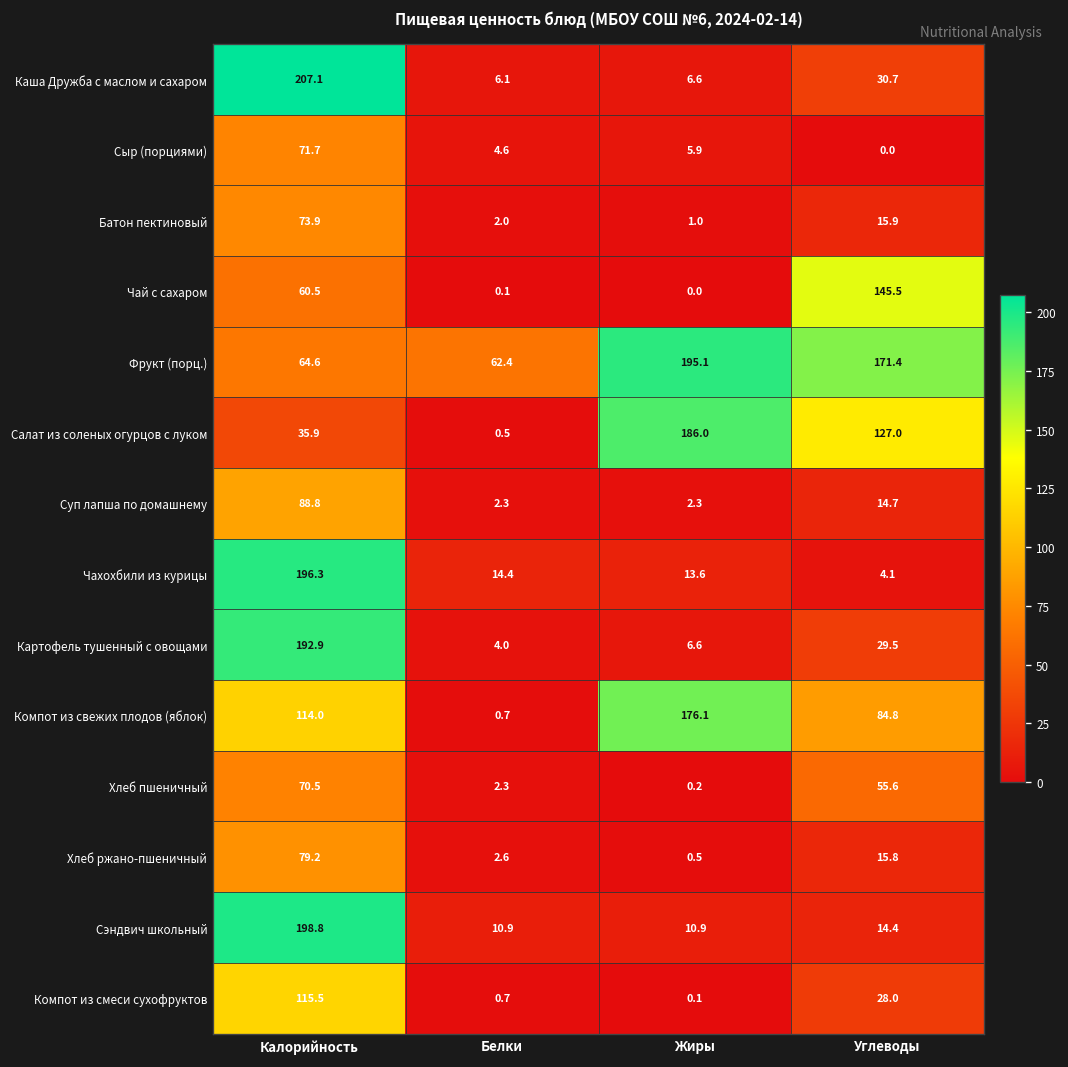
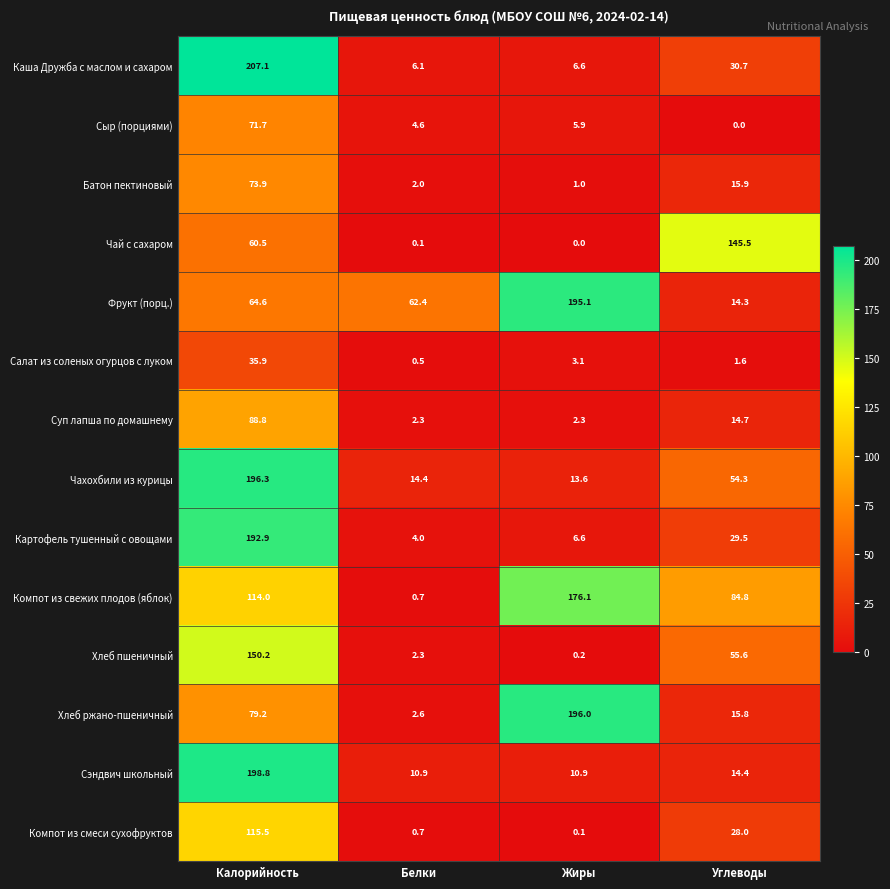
  {
    "Каша Дружба с маслом и сахаром": {
      "Калорийность": 207.1,
      "Белки": 6.1,
      "Жиры": 6.6,
      "Углеводы": 30.7
    },
    "Сыр (порциями)": {
      "Калорийность": 71.7,
      "Белки": 4.6,
      "Жиры": 5.9,
      "Углеводы": 0.0
    },
    "Батон пектиновый": {
      "Калорийность": 73.9,
      "Белки": 2.0,
      "Жиры": 1.0,
      "Углеводы": 15.9
    },
    "Чай с сахаром": {
      "Калорийность": 60.5,
      "Белки": 0.1,
      "Жиры": 0.0,
      "Углеводы": 145.5
    },
    "Фрукт (порц.)": {
      "Калорийность": 64.6,
      "Белки": 62.4,
      "Жиры": 195.1,
-     "Углеводы": 171.4
+     "Углеводы": 14.3
    },
    "Салат из соленых огурцов с луком": {
      "Калорийность": 35.9,
      "Белки": 0.5,
-     "Жиры": 186.0,
-     "Углеводы": 127.0
+     "Жиры": 3.1,
+     "Углеводы": 1.6
    },
    "Суп лапша по домашнему": {
      "Калорийность": 88.8,
      "Белки": 2.3,
      "Жиры": 2.3,
      "Углеводы": 14.7
    },
    "Чахохбили из курицы": {
      "Калорийность": 196.3,
      "Белки": 14.4,
      "Жиры": 13.6,
-     "Углеводы": 4.1
+     "Углеводы": 54.3
    },
    "Картофель тушенный с овощами": {
      "Калорийность": 192.9,
      "Белки": 4.0,
      "Жиры": 6.6,
      "Углеводы": 29.5
    },
    "Компот из свежих плодов (яблок)": {
      "Калорийность": 114.0,
      "Белки": 0.7,
      "Жиры": 176.1,
      "Углеводы": 84.8
    },
    "Хлеб пшеничный": {
-     "Калорийность": 70.5,
+     "Калорийность": 150.2,
      "Белки": 2.3,
      "Жиры": 0.2,
      "Углеводы": 55.6
    },
    "Хлеб ржано-пшеничный": {
      "Калорийность": 79.2,
      "Белки": 2.6,
-     "Жиры": 0.5,
+     "Жиры": 196.0,
      "Углеводы": 15.8
    },
    "Сэндвич школьный": {
      "Калорийность": 198.8,
      "Белки": 10.9,
      "Жиры": 10.9,
      "Углеводы": 14.4
    },
    "Компот из смеси сухофруктов": {
      "Калорийность": 115.5,
      "Белки": 0.7,
      "Жиры": 0.1,
      "Углеводы": 28.0
    }
  }
